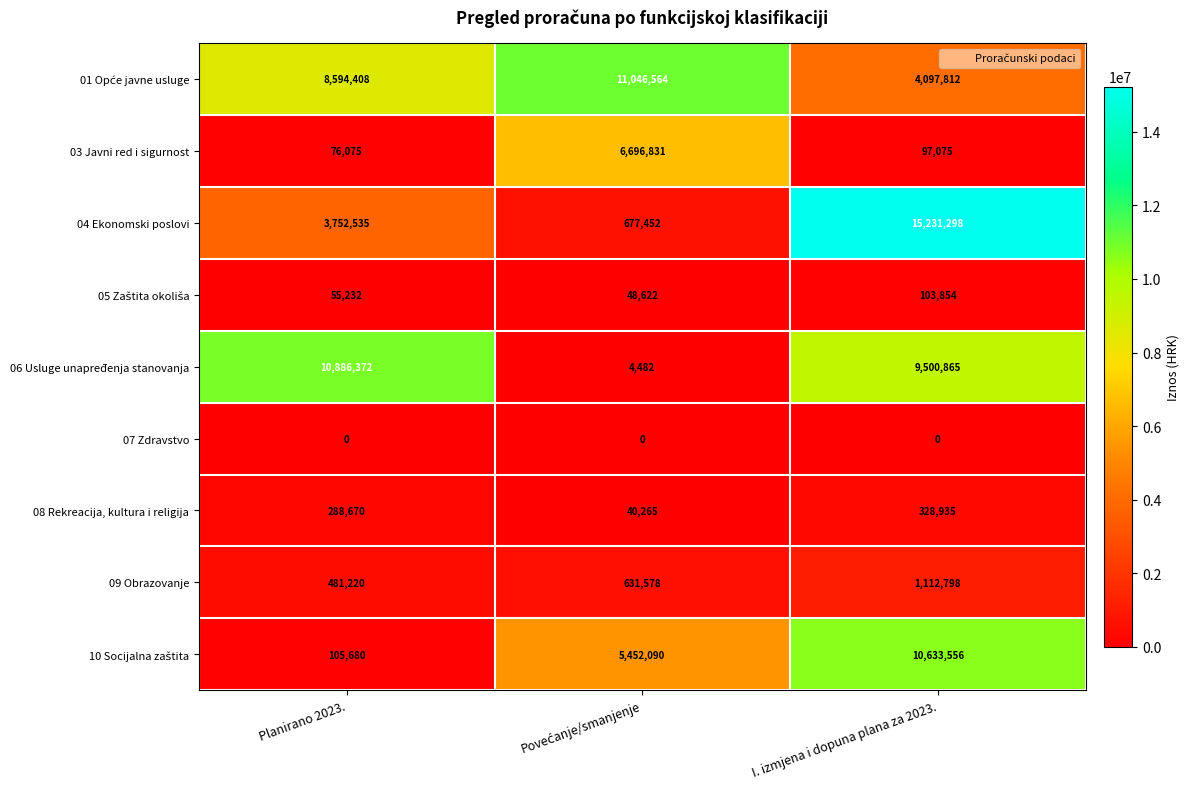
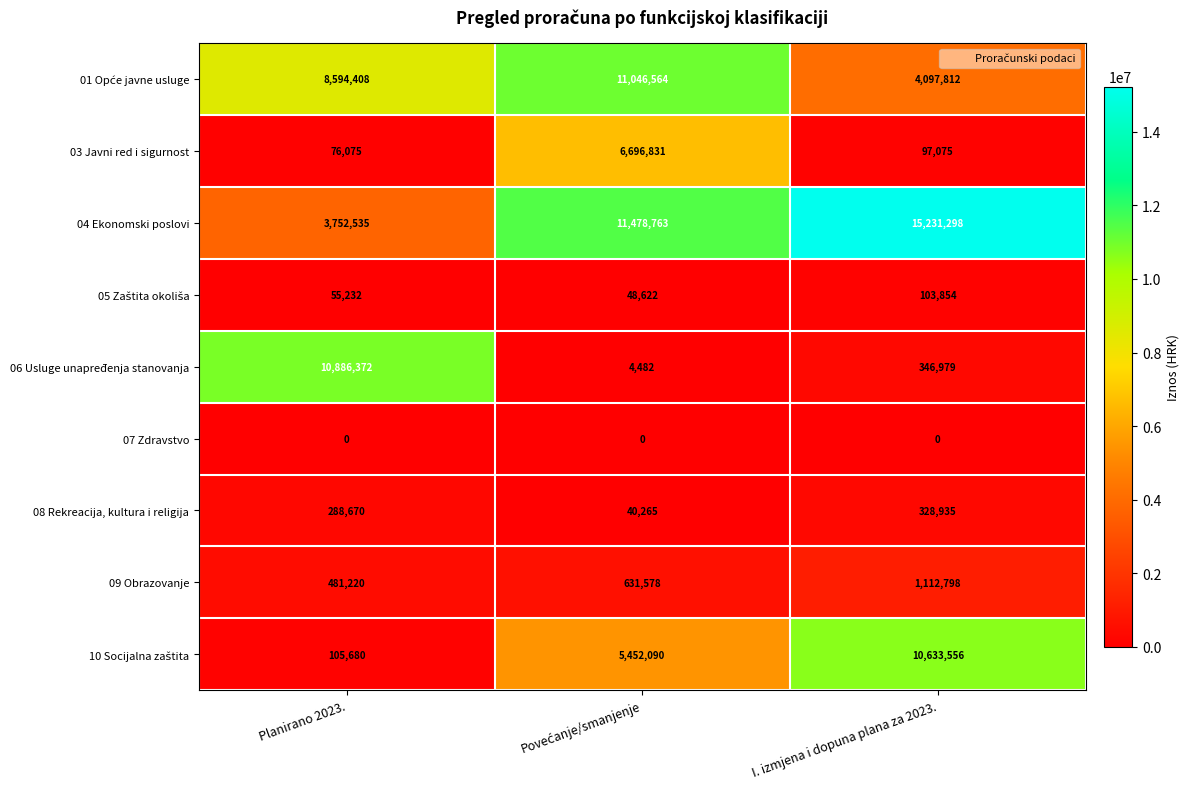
  {
    "01 Opće javne usluge": {
      "Planirano 2023.": "8,594,408",
      "Povećanje/smanjenje": "11,046,564",
      "I. izmjena i dopuna plana za 2023.": "4,097,812"
    },
    "03 Javni red i sigurnost": {
      "Planirano 2023.": "76,075",
      "Povećanje/smanjenje": "6,696,831",
      "I. izmjena i dopuna plana za 2023.": "97,075"
    },
    "04 Ekonomski poslovi": {
      "Planirano 2023.": "3,752,535",
-     "Povećanje/smanjenje": "677,452",
+     "Povećanje/smanjenje": "11,478,763",
      "I. izmjena i dopuna plana za 2023.": "15,231,298"
    },
    "05 Zaštita okoliša": {
      "Planirano 2023.": "55,232",
      "Povećanje/smanjenje": "48,622",
      "I. izmjena i dopuna plana za 2023.": "103,854"
    },
    "06 Usluge unapređenja stanovanja": {
      "Planirano 2023.": "10,886,372",
      "Povećanje/smanjenje": "4,482",
-     "I. izmjena i dopuna plana za 2023.": "9,500,865"
+     "I. izmjena i dopuna plana za 2023.": "346,979"
    },
    "07 Zdravstvo": {
      "Planirano 2023.": "0",
      "Povećanje/smanjenje": "0",
      "I. izmjena i dopuna plana za 2023.": "0"
    },
    "08 Rekreacija, kultura i religija": {
      "Planirano 2023.": "288,670",
      "Povećanje/smanjenje": "40,265",
      "I. izmjena i dopuna plana za 2023.": "328,935"
    },
    "09 Obrazovanje": {
      "Planirano 2023.": "481,220",
      "Povećanje/smanjenje": "631,578",
      "I. izmjena i dopuna plana za 2023.": "1,112,798"
    },
    "10 Socijalna zaštita": {
      "Planirano 2023.": "105,680",
      "Povećanje/smanjenje": "5,452,090",
      "I. izmjena i dopuna plana za 2023.": "10,633,556"
    }
  }
